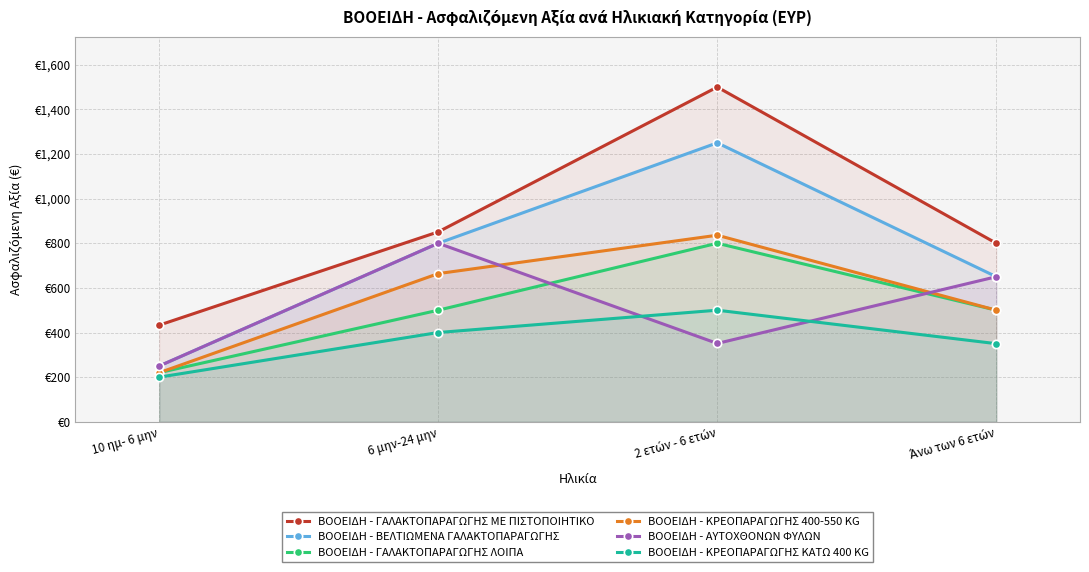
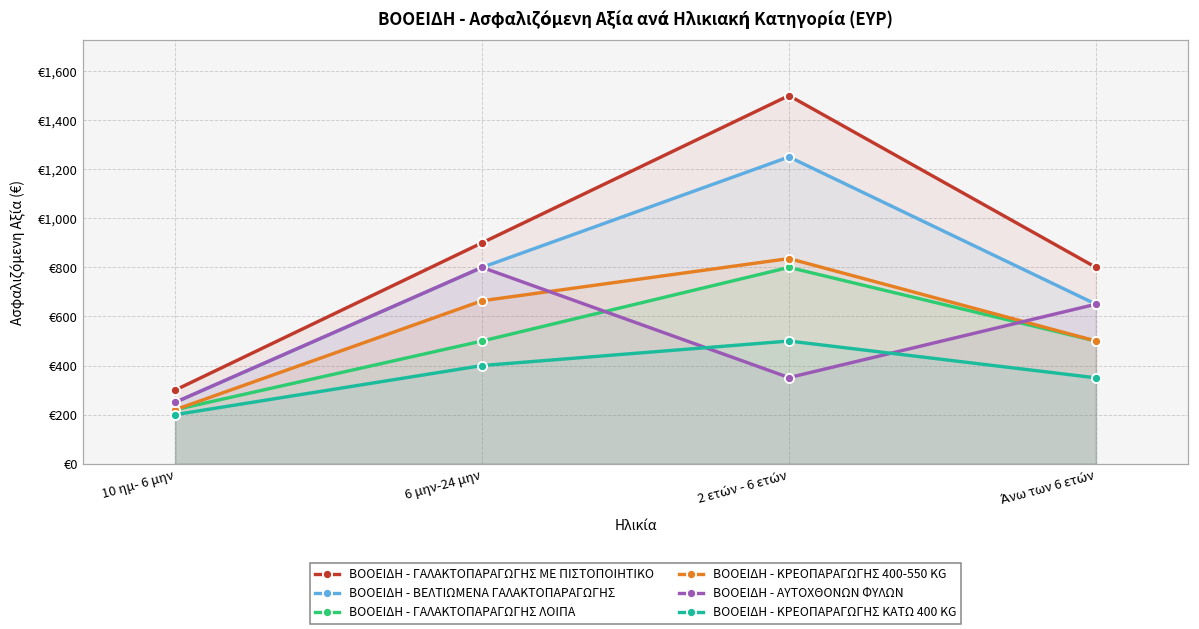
  {
    "ΒΟOΕΙΔΗ - ΓΑΛΑΚΤΟΠΑΡΑΓΩΓΗΣ ΜΕ ΠΙΣΤΟΠΟΙΗΤΙΚΟ": {
-     "10 ημ- 6 μην": "€430",
-     "6 μην-24 μην": "€850",
+     "10 ημ- 6 μην": "€300",
+     "6 μην-24 μην": "€900",
      "2 ετών - 6 ετών": "€1,500",
      "Άνω των 6 ετών": "€800"
    },
    "ΒΟOΕΙΔΗ - ΒΕΛΤΙΩΜΕΝΑ ΓΑΛΑΚΤΟΠΑΡΑΓΩΓΗΣ": {
      "2 ετών - 6 ετών": "€1,250"
    },
    "ΒΟOΕΙΔΗ - ΚΡΕΟΠΑΡΑΓΩΓΗΣ 400-550 KG": {
      "6 μην-24 μην": "€660",
      "2 ετών - 6 ετών": "€840"
    },
    "ΒΟOΕΙΔΗ - ΑΥΤΟΧΘΟΝΩΝ ΦΥΛΩΝ": {
      "2 ετών - 6 ετών": "€350"
    }
  }
